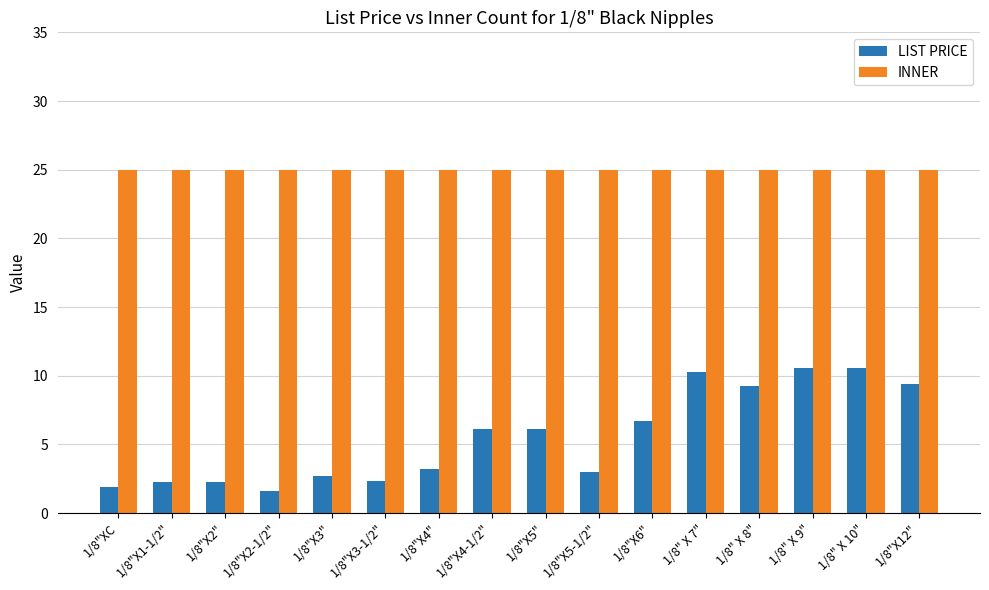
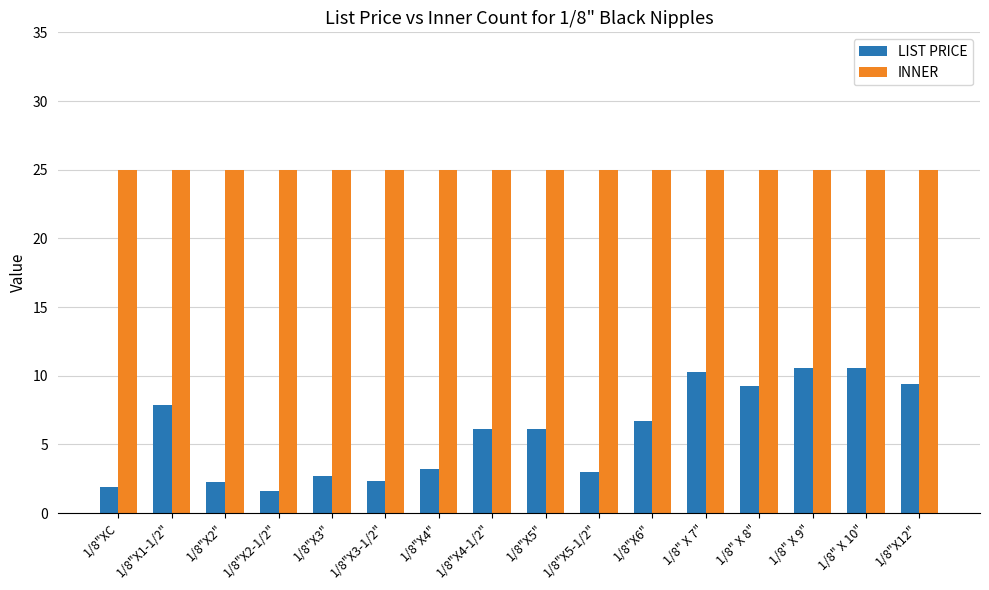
  {
    "LIST PRICE": {
      "1/8\"XC": 1.9,
-     "1/8\"X1-1/2\"": 2.3,
+     "1/8\"X1-1/2\"": 7.8,
      "1/8\"X2\"": 2.3,
      "1/8\"X2-1/2\"": 1.6,
      "1/8\"X3\"": 2.7,
      "1/8\"X3-1/2\"": 2.4,
      "1/8\"X4\"": 3.2,
      "1/8\"X4-1/2\"": 6.1,
      "1/8\"X5\"": 6.1,
      "1/8\"X5-1/2\"": 3.0,
      "1/8\"X6\"": 6.7,
      "1/8\" X 7\"": 10.3,
      "1/8\" X 8\"": 9.2,
      "1/8\" X 9\"": 10.5,
      "1/8\" X 10\"": 10.5,
      "1/8\"X12\"": 9.4
    },
    "INNER": {
      "1/8\"XC": 25.0,
      "1/8\"X1-1/2\"": 25.0,
      "1/8\"X2\"": 25.0,
      "1/8\"X2-1/2\"": 25.0,
      "1/8\"X3\"": 25.0,
      "1/8\"X3-1/2\"": 25.0,
      "1/8\"X4\"": 25.0,
      "1/8\"X4-1/2\"": 25.0,
      "1/8\"X5\"": 25.0,
      "1/8\"X5-1/2\"": 25.0,
      "1/8\"X6\"": 25.0,
      "1/8\" X 7\"": 25.0,
      "1/8\" X 8\"": 25.0,
      "1/8\" X 9\"": 25.0,
      "1/8\" X 10\"": 25.0,
      "1/8\"X12\"": 25.0
    }
  }
